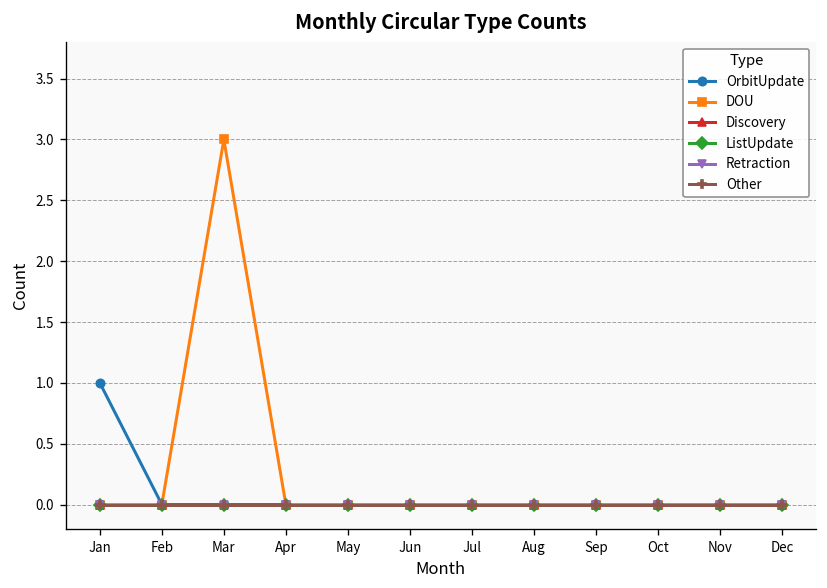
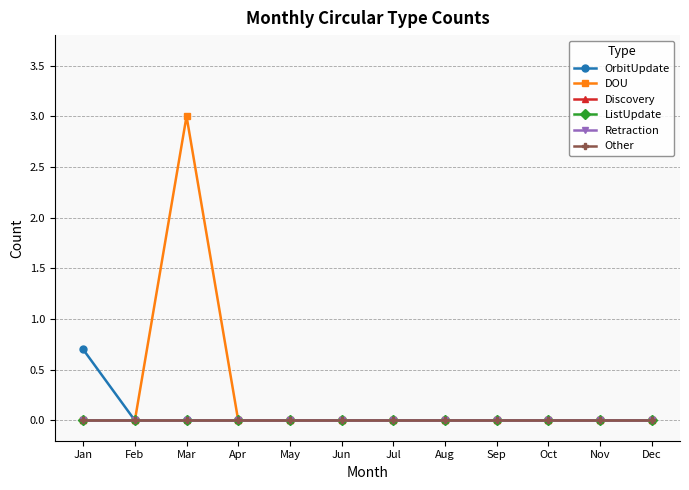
  {
    "OrbitUpdate": {
-     "Jan": 1.0
+     "Jan": 0.7
    },
    "DOU": {
      "Mar": 3.0
    }
  }
